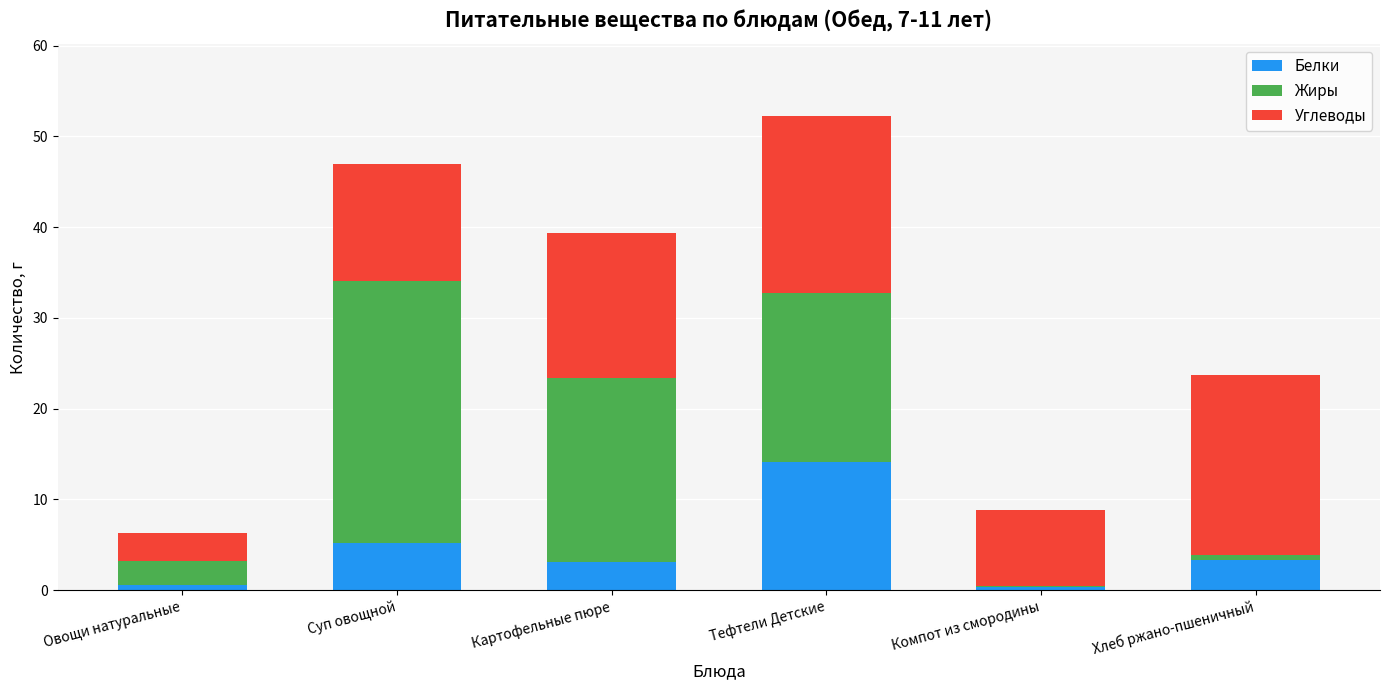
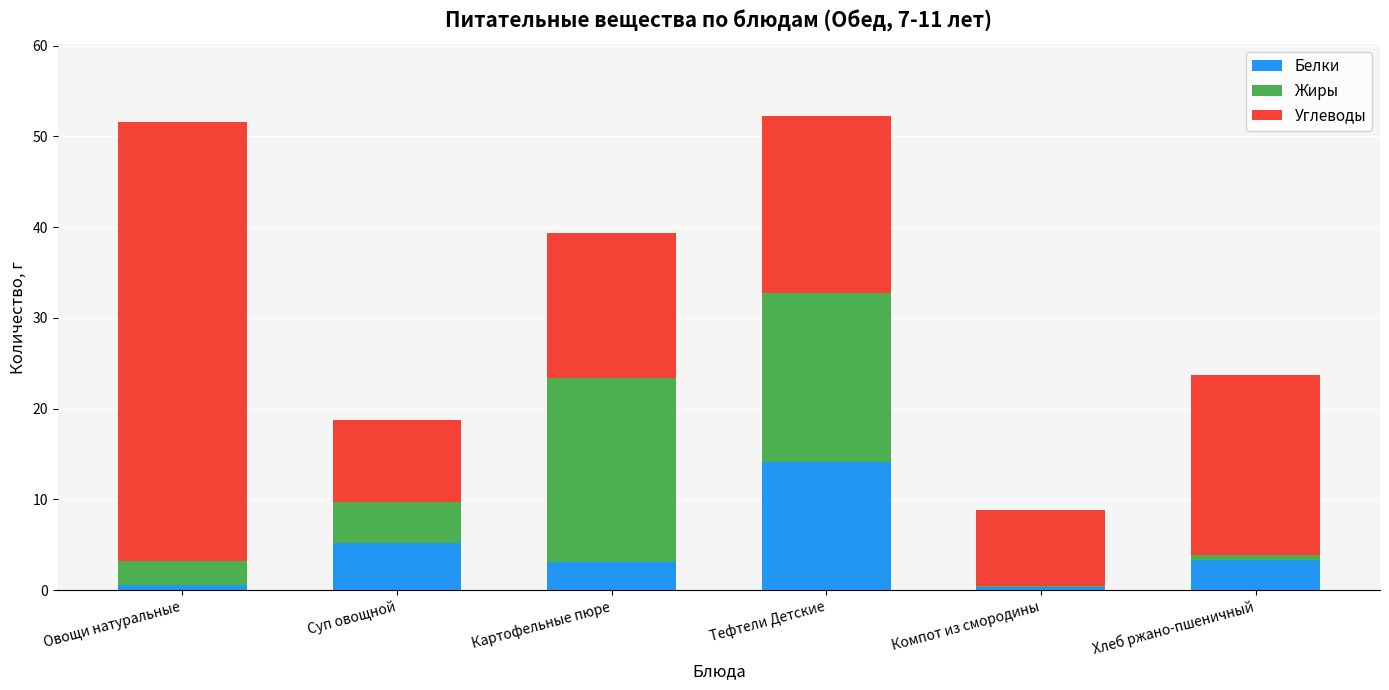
  {
    "Белки": {
      "Овощи натуральные": 1,
      "Суп овощной": 5,
      "Картофельные пюре": 3,
      "Тефтели Детские": 14,
      "Компот из смородины": 0,
      "Хлеб ржано-пшеничный": 3
    },
    "Жиры": {
      "Овощи натуральные": 3,
-     "Суп овощной": 29,
+     "Суп овощной": 5,
      "Картофельные пюре": 20,
      "Тефтели Детские": 19,
      "Хлеб ржано-пшеничный": 1
    },
    "Углеводы": {
-     "Овощи натуральные": 3,
-     "Суп овощной": 13,
+     "Овощи натуральные": 48,
+     "Суп овощной": 9,
      "Картофельные пюре": 16,
      "Тефтели Детские": 20,
      "Компот из смородины": 8,
      "Хлеб ржано-пшеничный": 20
    }
  }
